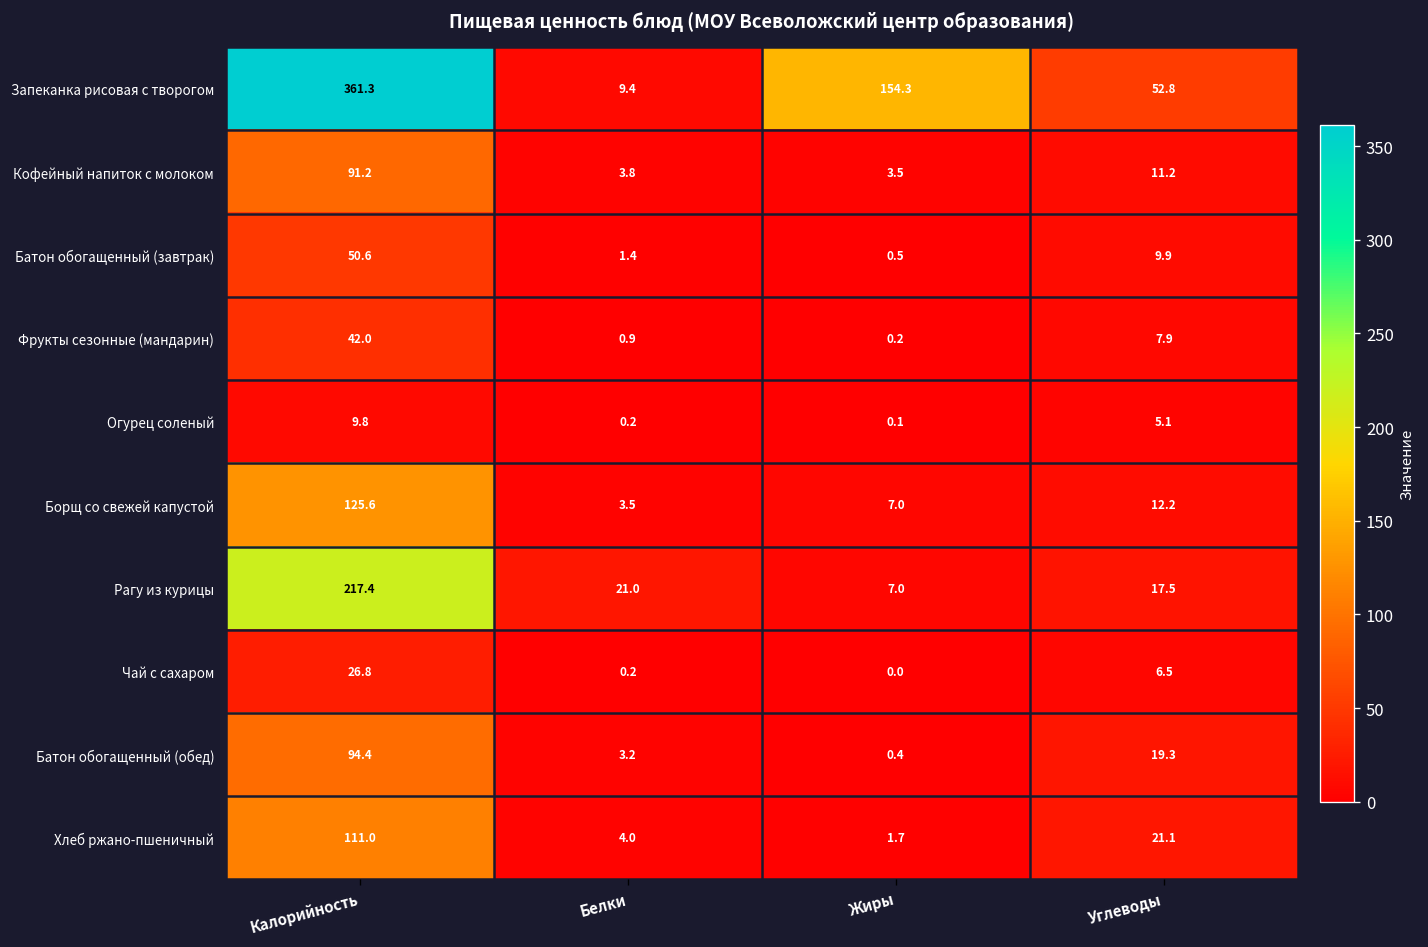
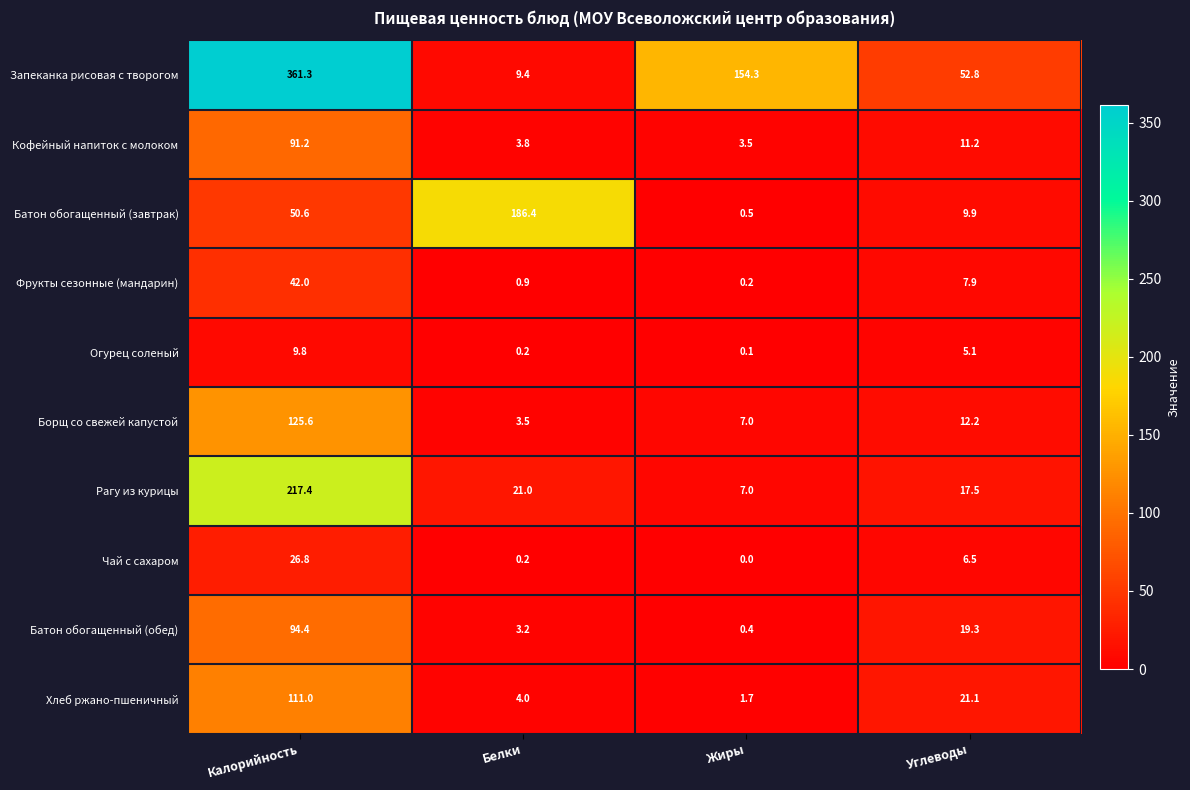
  {
    "Запеканка рисовая с творогом": {
      "Калорийность": 361.3,
      "Белки": 9.4,
      "Жиры": 154.3,
      "Углеводы": 52.8
    },
    "Кофейный напиток с молоком": {
      "Калорийность": 91.2,
      "Белки": 3.8,
      "Жиры": 3.5,
      "Углеводы": 11.2
    },
    "Батон обогащенный (завтрак)": {
      "Калорийность": 50.6,
-     "Белки": 1.4,
+     "Белки": 186.4,
      "Жиры": 0.5,
      "Углеводы": 9.9
    },
    "Фрукты сезонные (мандарин)": {
      "Калорийность": 42.0,
      "Белки": 0.9,
      "Жиры": 0.2,
      "Углеводы": 7.9
    },
    "Огурец соленый": {
      "Калорийность": 9.8,
      "Белки": 0.2,
      "Жиры": 0.1,
      "Углеводы": 5.1
    },
    "Борщ со свежей капустой": {
      "Калорийность": 125.6,
      "Белки": 3.5,
      "Жиры": 7.0,
      "Углеводы": 12.2
    },
    "Рагу из курицы": {
      "Калорийность": 217.4,
      "Белки": 21.0,
      "Жиры": 7.0,
      "Углеводы": 17.5
    },
    "Чай с сахаром": {
      "Калорийность": 26.8,
      "Белки": 0.2,
      "Жиры": 0.0,
      "Углеводы": 6.5
    },
    "Батон обогащенный (обед)": {
      "Калорийность": 94.4,
      "Белки": 3.2,
      "Жиры": 0.4,
      "Углеводы": 19.3
    },
    "Хлеб ржано-пшеничный": {
      "Калорийность": 111.0,
      "Белки": 4.0,
      "Жиры": 1.7,
      "Углеводы": 21.1
    }
  }
